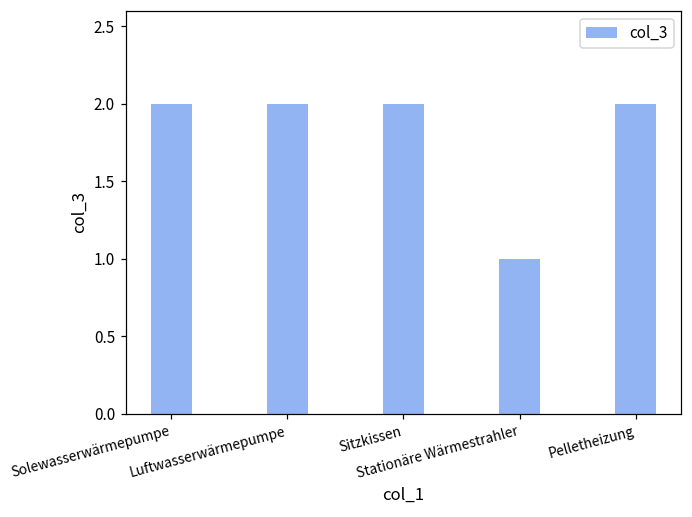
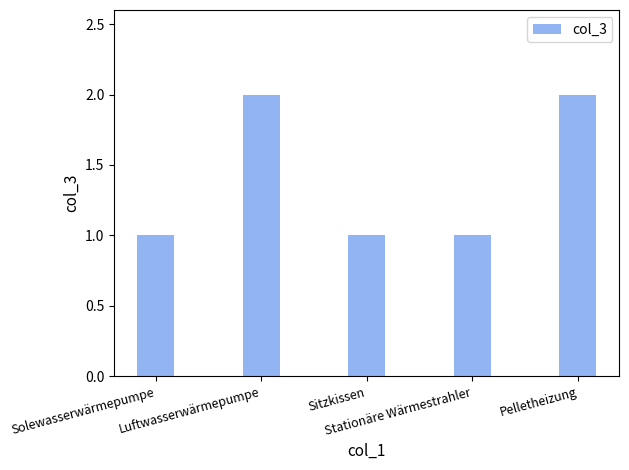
  {
-   "Solewasserwärmepumpe": 2,
+   "Solewasserwärmepumpe": 1,
    "Luftwasserwärmepumpe": 2,
-   "Sitzkissen": 2,
+   "Sitzkissen": 1,
    "Stationäre Wärmestrahler": 1,
    "Pelletheizung": 2
  }
